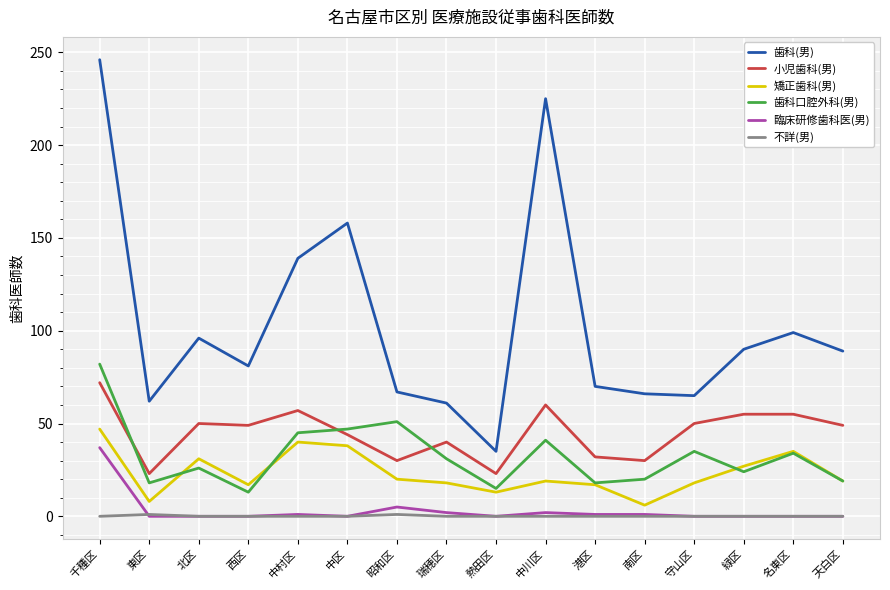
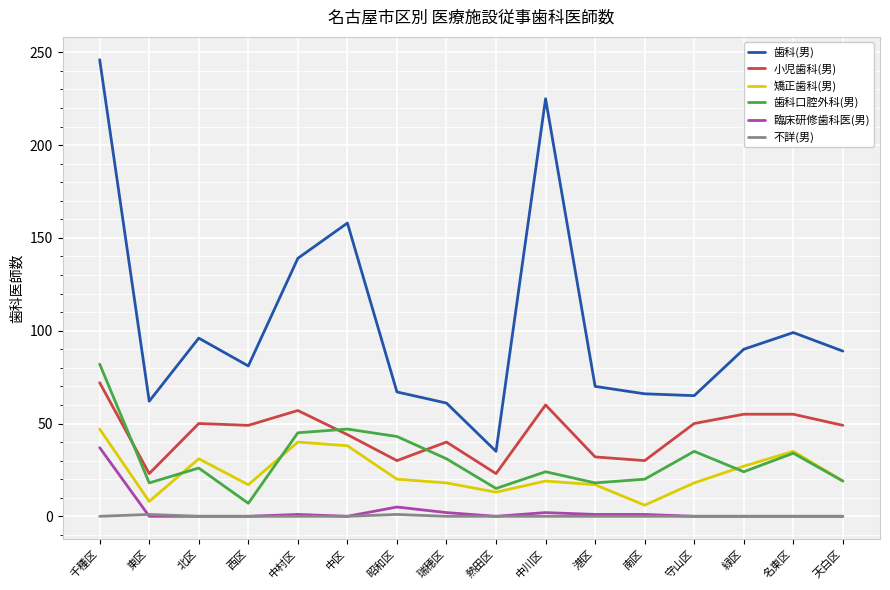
  {
    "歯科(男)": {
      "千種区": 246,
      "東区": 62,
      "北区": 96,
      "西区": 81,
      "中村区": 139,
      "中区": 158,
      "昭和区": 67,
      "瑞穂区": 61,
      "熱田区": 35,
      "中川区": 225,
      "港区": 70,
      "南区": 66,
      "守山区": 65,
      "緑区": 90,
      "名東区": 99,
      "天白区": 89
    },
    "小児歯科(男)": {
      "千種区": 72,
      "東区": 23,
      "北区": 50,
      "西区": 49,
      "中村区": 57,
      "中区": 44,
      "昭和区": 30,
      "瑞穂区": 40,
      "熱田区": 23,
      "中川区": 60,
      "港区": 32,
      "南区": 30,
      "守山区": 50,
      "緑区": 55,
      "名東区": 55,
      "天白区": 49
    },
    "矯正歯科(男)": {
      "千種区": 47,
      "東区": 8,
      "北区": 31,
      "西区": 17,
      "中村区": 40,
      "中区": 38,
      "昭和区": 20,
      "瑞穂区": 18,
      "熱田区": 13,
      "中川区": 19,
      "南区": 6,
      "守山区": 18,
      "緑区": 27
    },
    "歯科口腔外科(男)": {
      "千種区": 82,
      "東区": 18,
      "北区": 26,
-     "西区": 13,
+     "西区": 7,
      "中村区": 45,
      "中区": 47,
-     "昭和区": 51,
+     "昭和区": 43,
      "瑞穂区": 31,
      "熱田区": 15,
-     "中川区": 41,
+     "中川区": 24,
      "南区": 20,
      "守山区": 35,
      "緑区": 24
    },
    "臨床研修歯科医(男)": {
      "千種区": 37,
      "昭和区": 5,
      "瑞穂区": 2,
      "中川区": 2
    },
    "不詳(男)": {
      "千種区": 0,
      "昭和区": 1,
      "瑞穂区": 0,
      "中川区": 0
    }
  }
